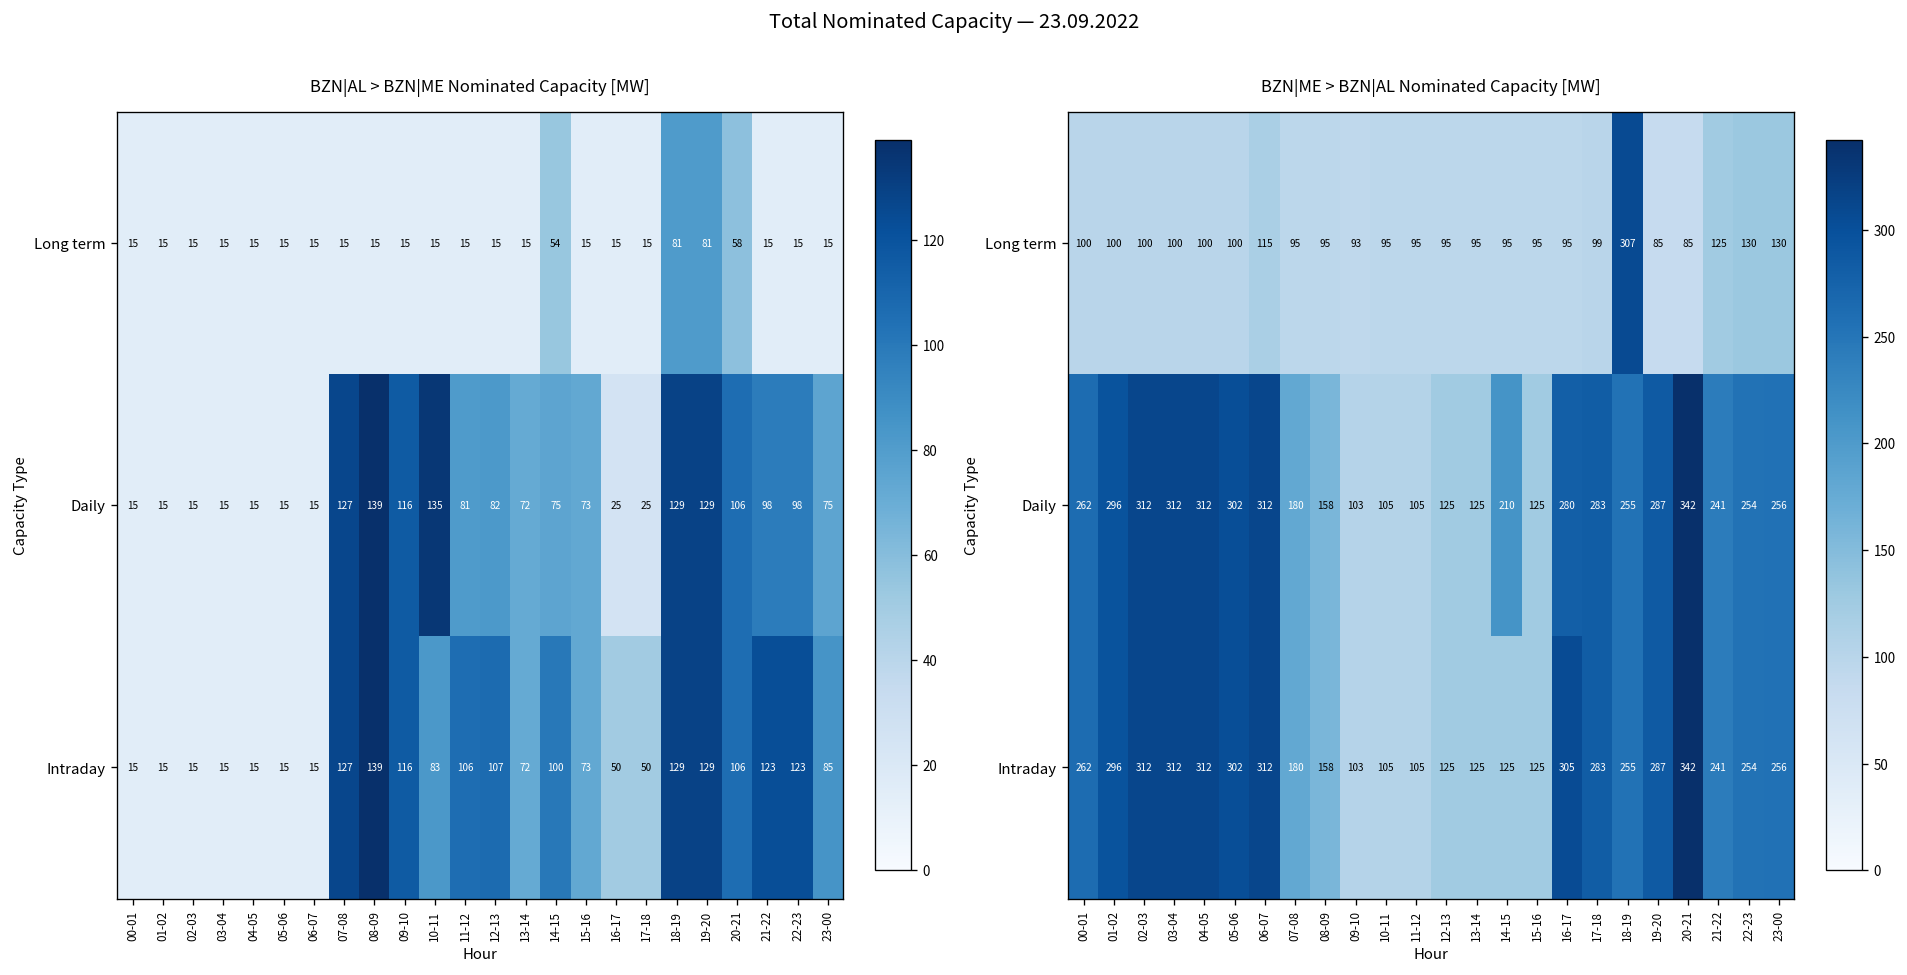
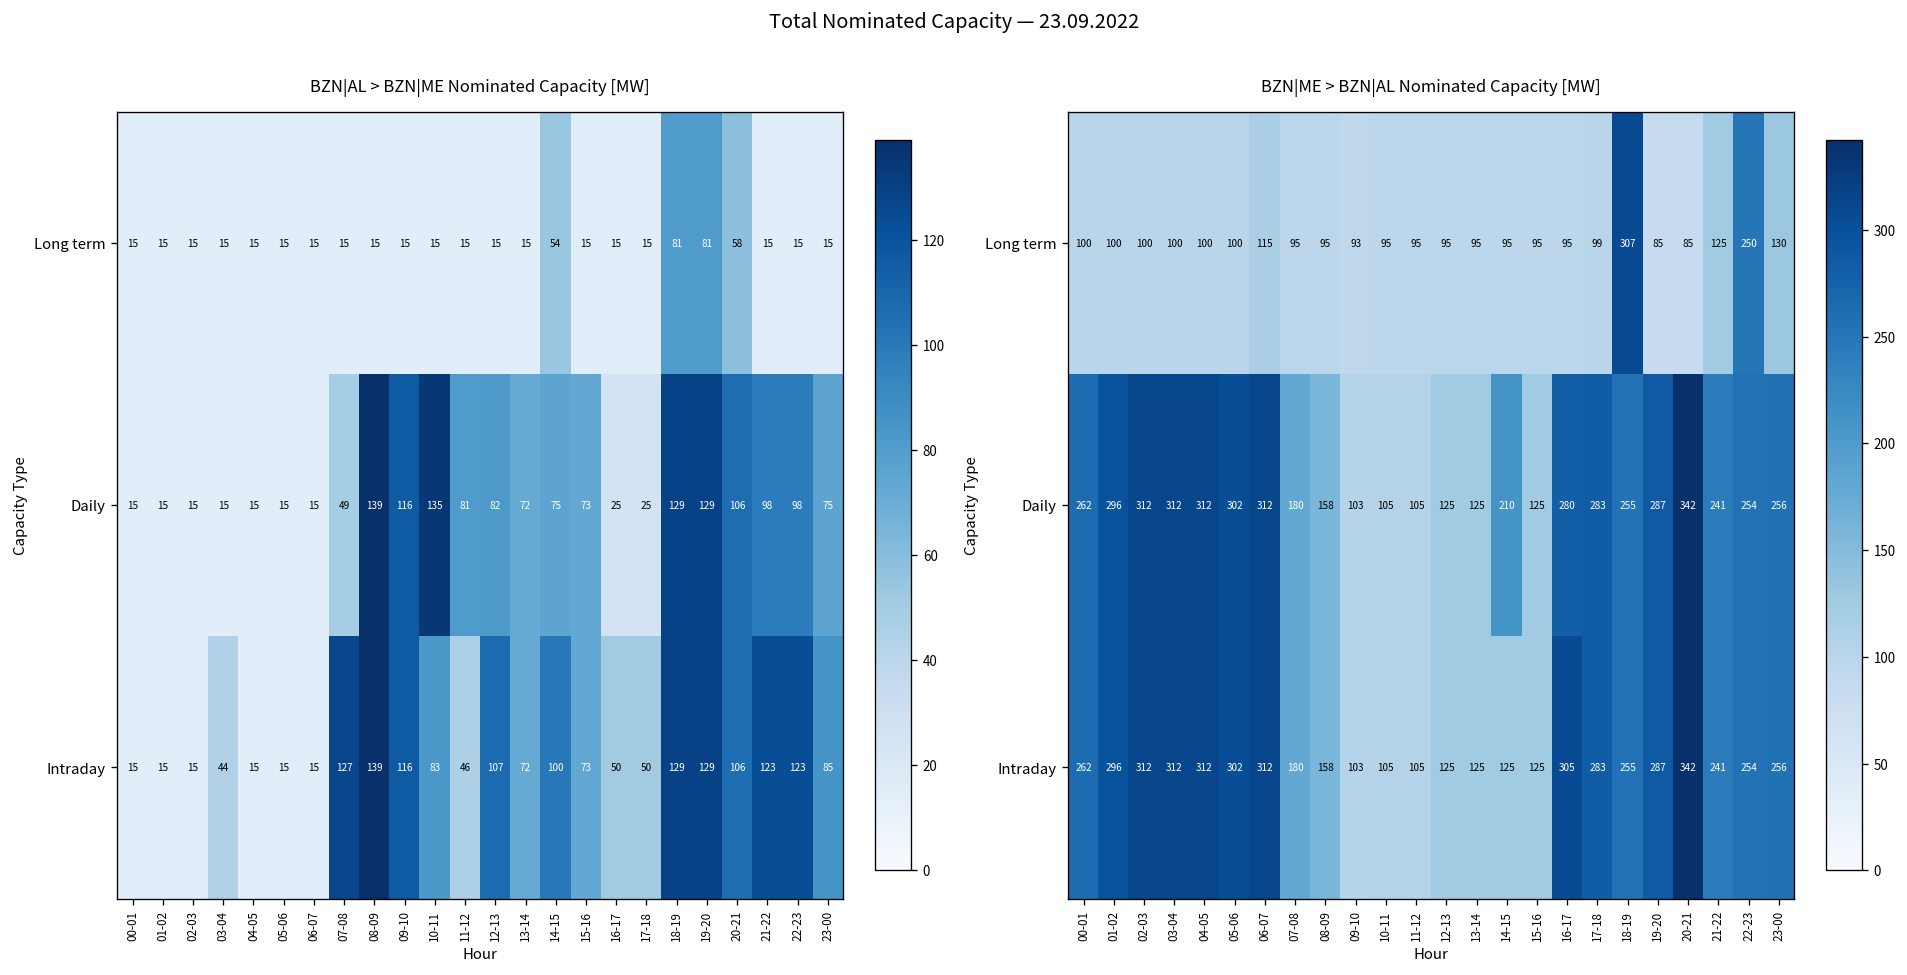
  {
    "BZN|AL > BZN|ME Nominated Capacity [MW]": {
      "Long term": {
        "00-01": 15,
        "01-02": 15,
        "02-03": 15,
        "03-04": 15,
        "04-05": 15,
        "05-06": 15,
        "06-07": 15,
        "07-08": 15,
        "08-09": 15,
        "09-10": 15,
        "10-11": 15,
        "11-12": 15,
        "12-13": 15,
        "13-14": 15,
        "14-15": 54,
        "15-16": 15,
        "16-17": 15,
        "17-18": 15,
        "18-19": 81,
        "19-20": 81,
        "20-21": 58,
        "21-22": 15,
        "22-23": 15,
        "23-00": 15
      },
      "Daily": {
        "00-01": 15,
        "01-02": 15,
        "02-03": 15,
        "03-04": 15,
        "04-05": 15,
        "05-06": 15,
        "06-07": 15,
-       "07-08": 127,
+       "07-08": 49,
        "08-09": 139,
        "09-10": 116,
        "10-11": 135,
        "11-12": 81,
        "12-13": 82,
        "13-14": 72,
        "14-15": 75,
        "15-16": 73,
        "16-17": 25,
        "17-18": 25,
        "18-19": 129,
        "19-20": 129,
        "20-21": 106,
        "21-22": 98,
        "22-23": 98,
        "23-00": 75
      },
      "Intraday": {
        "00-01": 15,
        "01-02": 15,
        "02-03": 15,
-       "03-04": 15,
+       "03-04": 44,
        "04-05": 15,
        "05-06": 15,
        "06-07": 15,
        "07-08": 127,
        "08-09": 139,
        "09-10": 116,
        "10-11": 83,
-       "11-12": 106,
+       "11-12": 46,
        "12-13": 107,
        "13-14": 72,
        "14-15": 100,
        "15-16": 73,
        "16-17": 50,
        "17-18": 50,
        "18-19": 129,
        "19-20": 129,
        "20-21": 106,
        "21-22": 123,
        "22-23": 123,
        "23-00": 85
      }
    },
    "BZN|ME > BZN|AL Nominated Capacity [MW]": {
      "Long term": {
        "00-01": 100,
        "01-02": 100,
        "02-03": 100,
        "03-04": 100,
        "04-05": 100,
        "05-06": 100,
        "06-07": 115,
        "07-08": 95,
        "08-09": 95,
        "09-10": 93,
        "10-11": 95,
        "11-12": 95,
        "12-13": 95,
        "13-14": 95,
        "14-15": 95,
        "15-16": 95,
        "16-17": 95,
        "17-18": 99,
        "18-19": 307,
        "19-20": 85,
        "20-21": 85,
        "21-22": 125,
-       "22-23": 130,
+       "22-23": 250,
        "23-00": 130
      },
      "Daily": {
        "00-01": 262,
        "01-02": 296,
        "02-03": 312,
        "03-04": 312,
        "04-05": 312,
        "05-06": 302,
        "06-07": 312,
        "07-08": 180,
        "08-09": 158,
        "09-10": 103,
        "10-11": 105,
        "11-12": 105,
        "12-13": 125,
        "13-14": 125,
        "14-15": 210,
        "15-16": 125,
        "16-17": 280,
        "17-18": 283,
        "18-19": 255,
        "19-20": 287,
        "20-21": 342,
        "21-22": 241,
        "22-23": 254,
        "23-00": 256
      },
      "Intraday": {
        "00-01": 262,
        "01-02": 296,
        "02-03": 312,
        "03-04": 312,
        "04-05": 312,
        "05-06": 302,
        "06-07": 312,
        "07-08": 180,
        "08-09": 158,
        "09-10": 103,
        "10-11": 105,
        "11-12": 105,
        "12-13": 125,
        "13-14": 125,
        "14-15": 125,
        "15-16": 125,
        "16-17": 305,
        "17-18": 283,
        "18-19": 255,
        "19-20": 287,
        "20-21": 342,
        "21-22": 241,
        "22-23": 254,
        "23-00": 256
      }
    }
  }
